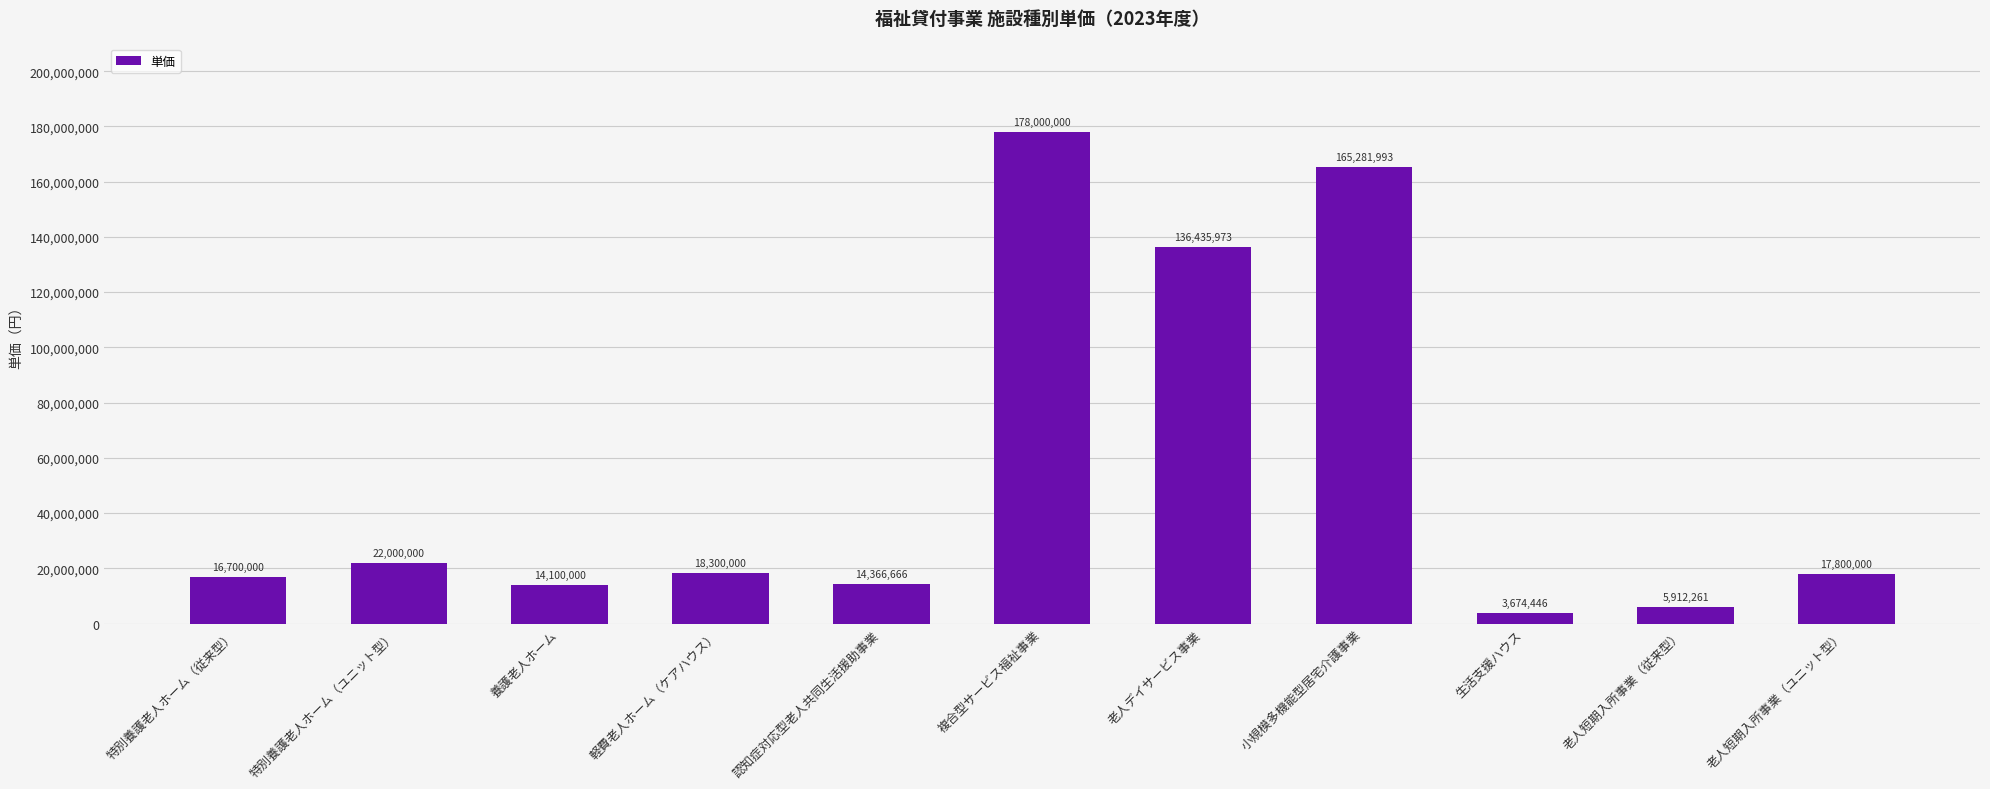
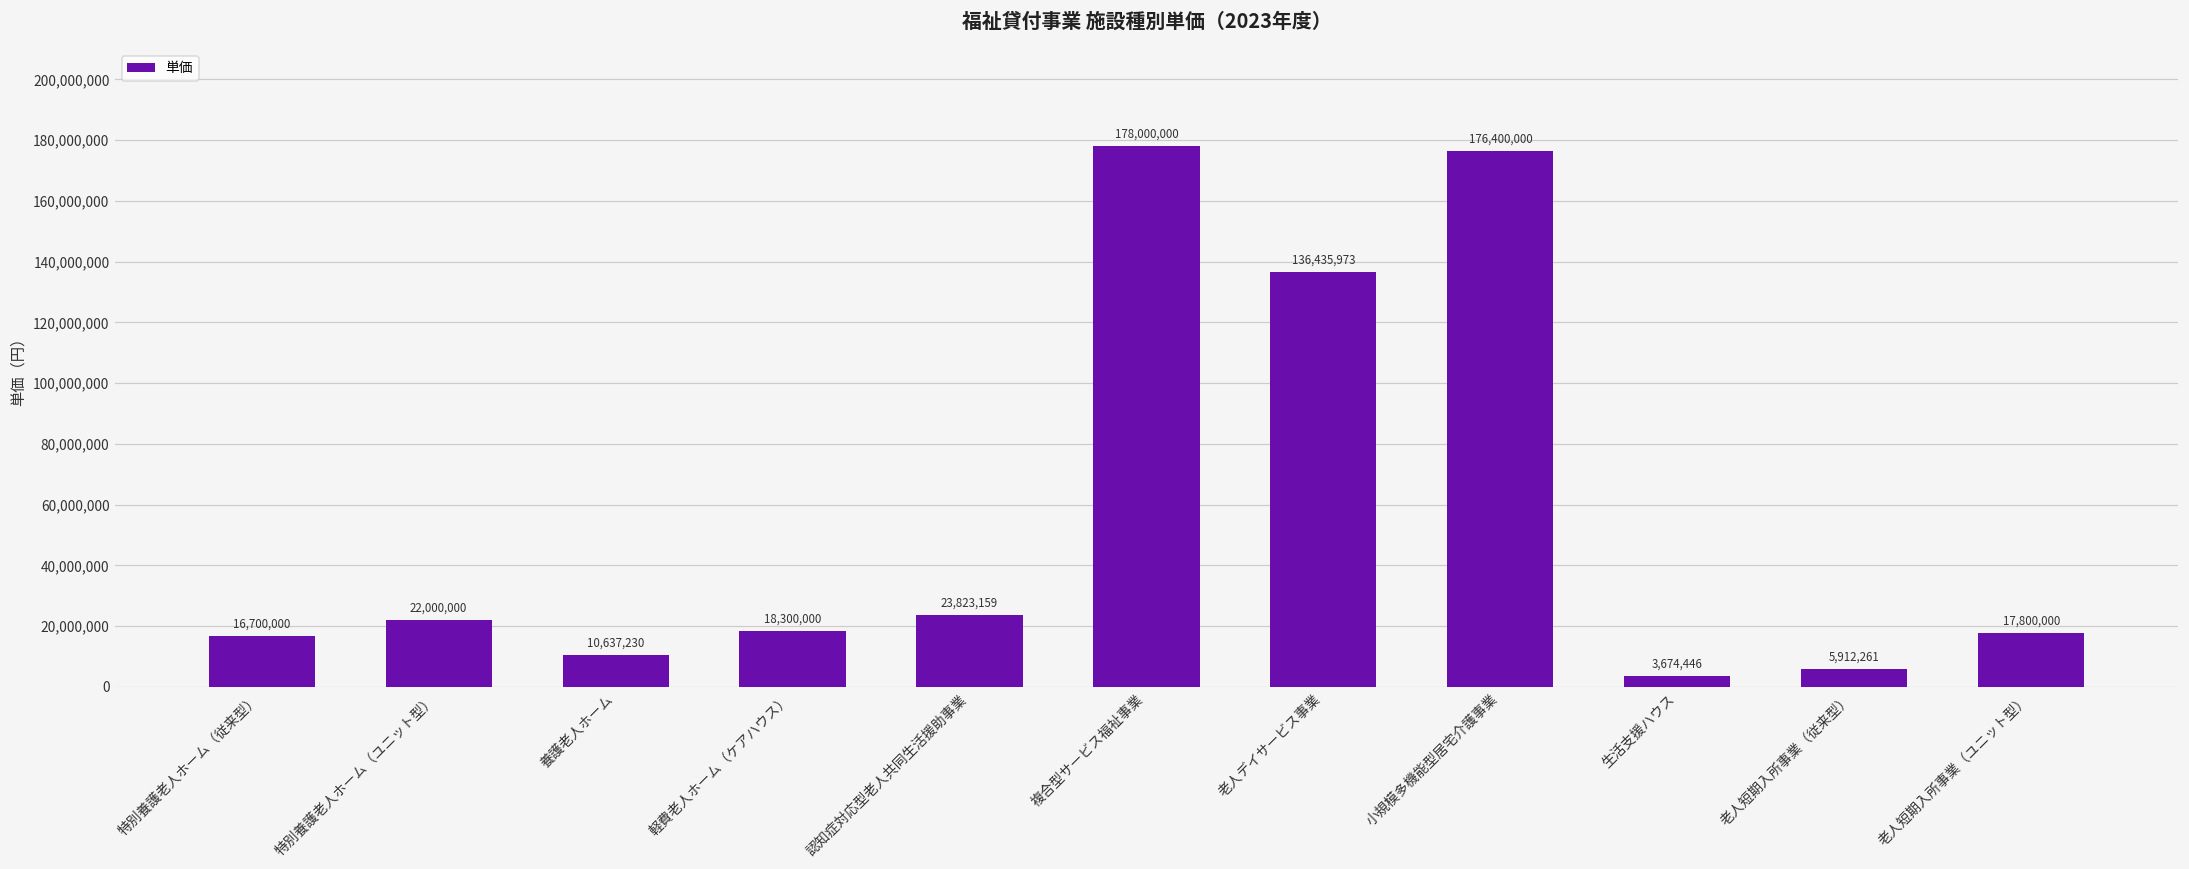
  {
    "特別養護老人ホーム（従来型）": "16,700,000",
    "特別養護老人ホーム（ユニット型）": "22,000,000",
-   "養護老人ホーム": "14,100,000",
+   "養護老人ホーム": "10,637,230",
    "軽費老人ホーム（ケアハウス）": "18,300,000",
-   "認知症対応型老人共同生活援助事業": "14,366,666",
+   "認知症対応型老人共同生活援助事業": "23,823,159",
    "複合型サービス福祉事業": "178,000,000",
    "老人デイサービス事業": "136,435,973",
-   "小規模多機能型居宅介護事業": "165,281,993",
+   "小規模多機能型居宅介護事業": "176,400,000",
    "生活支援ハウス": "3,674,446",
    "老人短期入所事業（従来型）": "5,912,261",
    "老人短期入所事業（ユニット型）": "17,800,000"
  }
